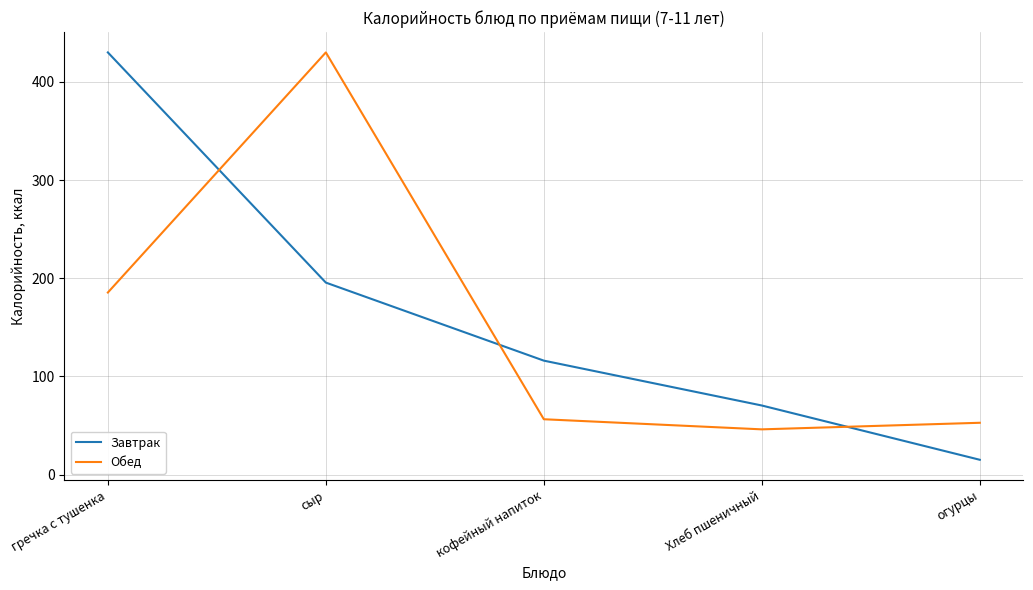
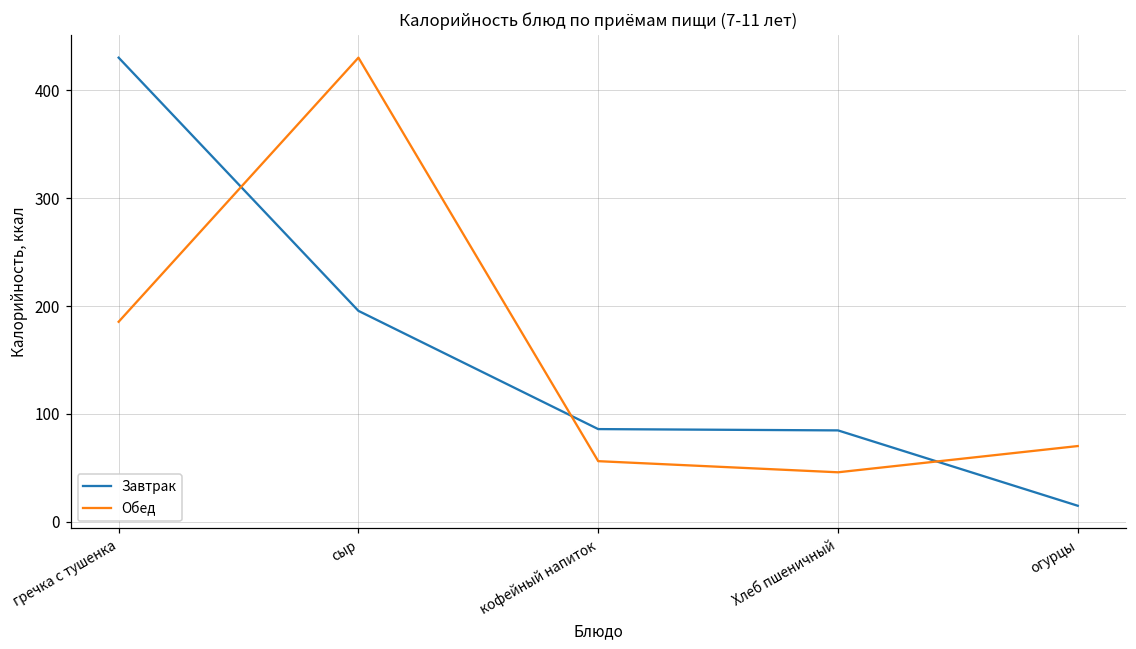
  {
    "Завтрак": {
      "гречка с тушенка": 430,
      "сыр": 200,
-     "кофейный напиток": 120,
-     "Хлеб пшеничный": 70,
+     "кофейный напиток": 90,
+     "Хлеб пшеничный": 80,
      "огурцы": 20
    },
    "Обед": {
      "гречка с тушенка": 190,
      "сыр": 430,
      "кофейный напиток": 60,
      "Хлеб пшеничный": 50,
-     "огурцы": 50
+     "огурцы": 70
    }
  }
